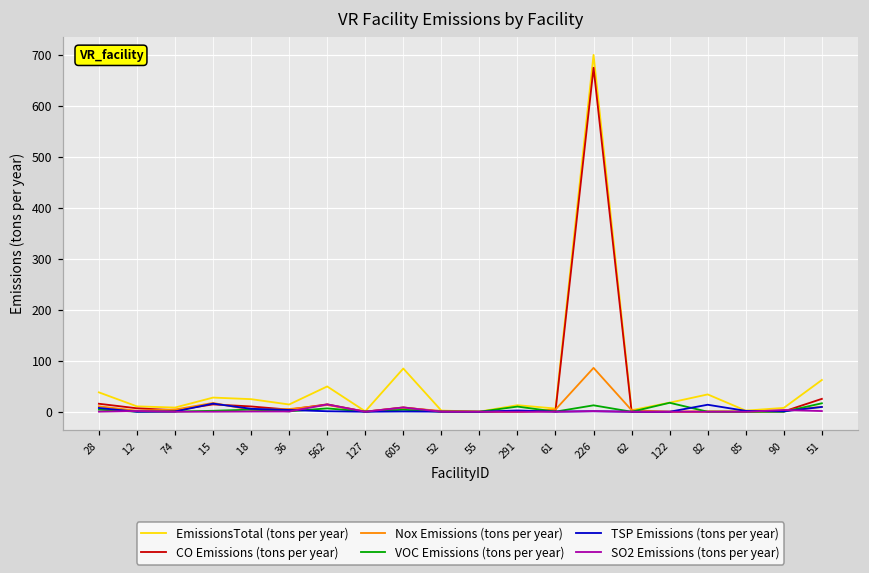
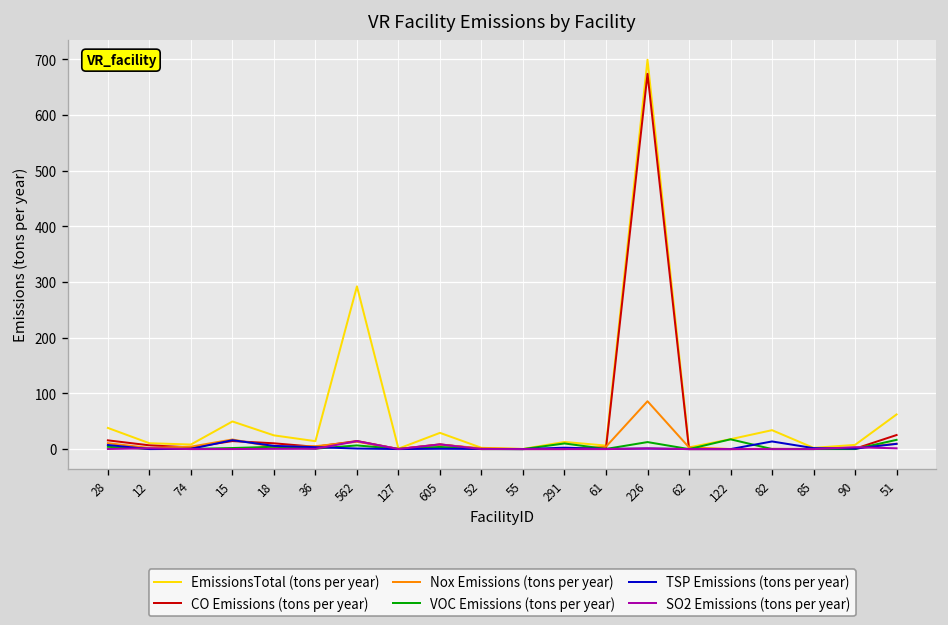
  {
    "EmissionsTotal (tons per year)": {
      "28": 40,
-     "15": 30,
+     "15": 50,
      "18": 20,
      "36": 10,
-     "562": 50,
-     "605": 80,
+     "562": 290,
+     "605": 30,
      "226": 700,
      "82": 30,
      "51": 60
    },
    "CO Emissions (tons per year)": {
      "226": 670,
      "51": 30
    },
    "Nox Emissions (tons per year)": {
      "226": 90
    },
    "VOC Emissions (tons per year)": {
      "562": 10,
      "226": 10,
      "51": 20
    },
    "TSP Emissions (tons per year)": {
      "562": 0,
      "82": 10
    },
    "SO2 Emissions (tons per year)": {
      "51": 0
    }
  }
